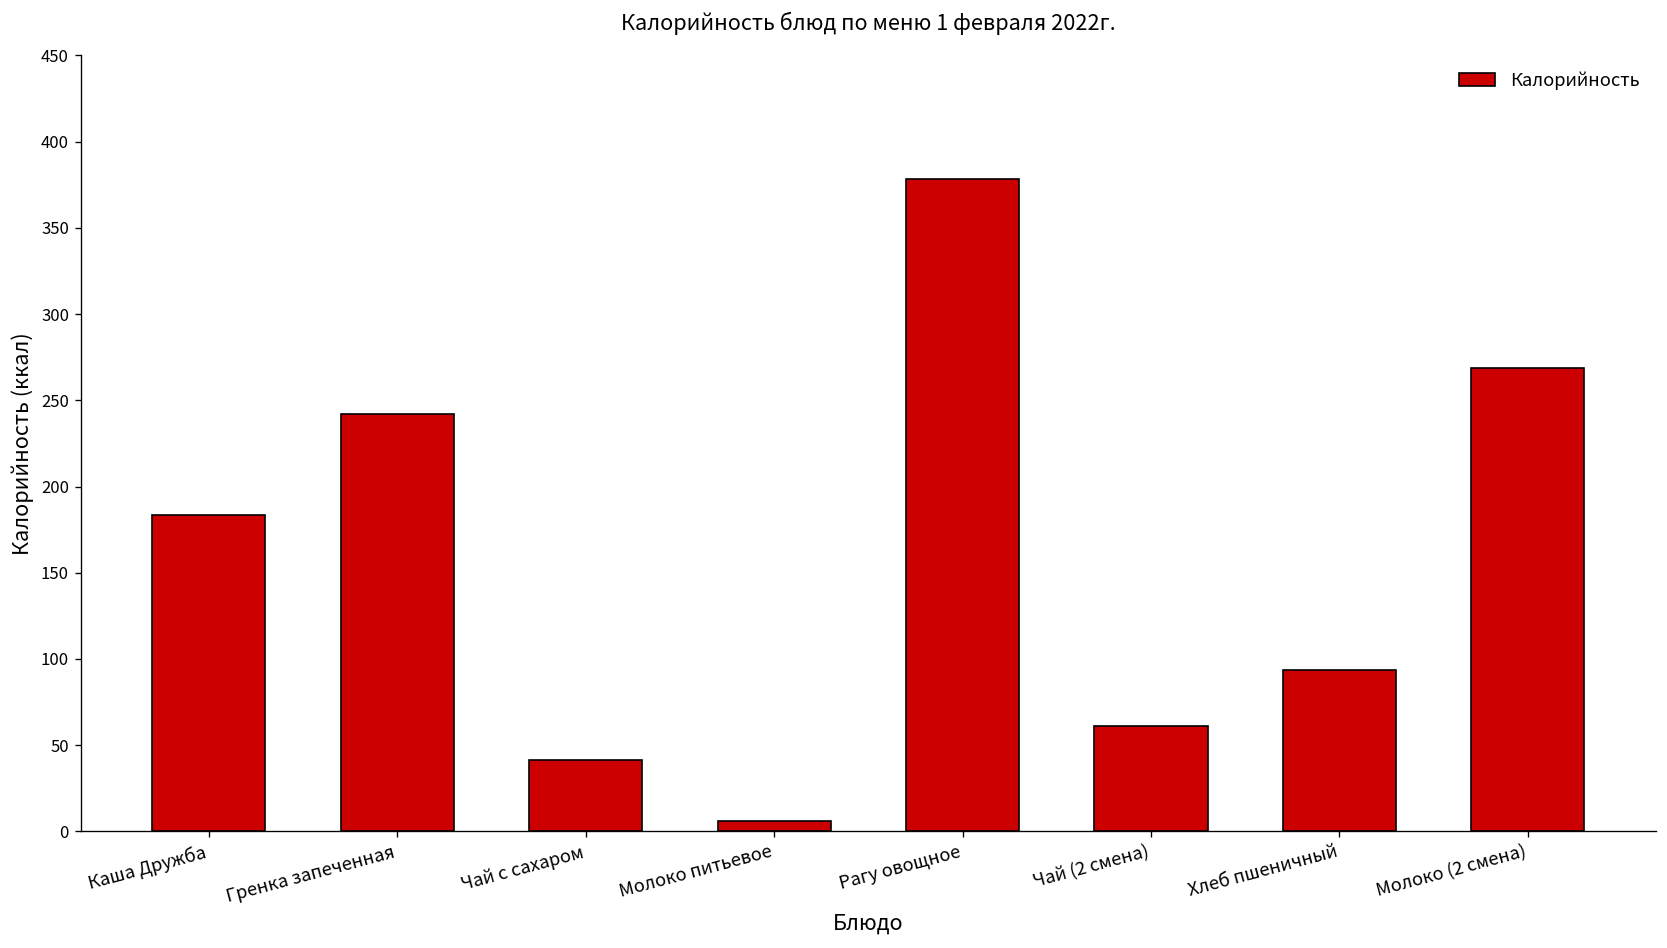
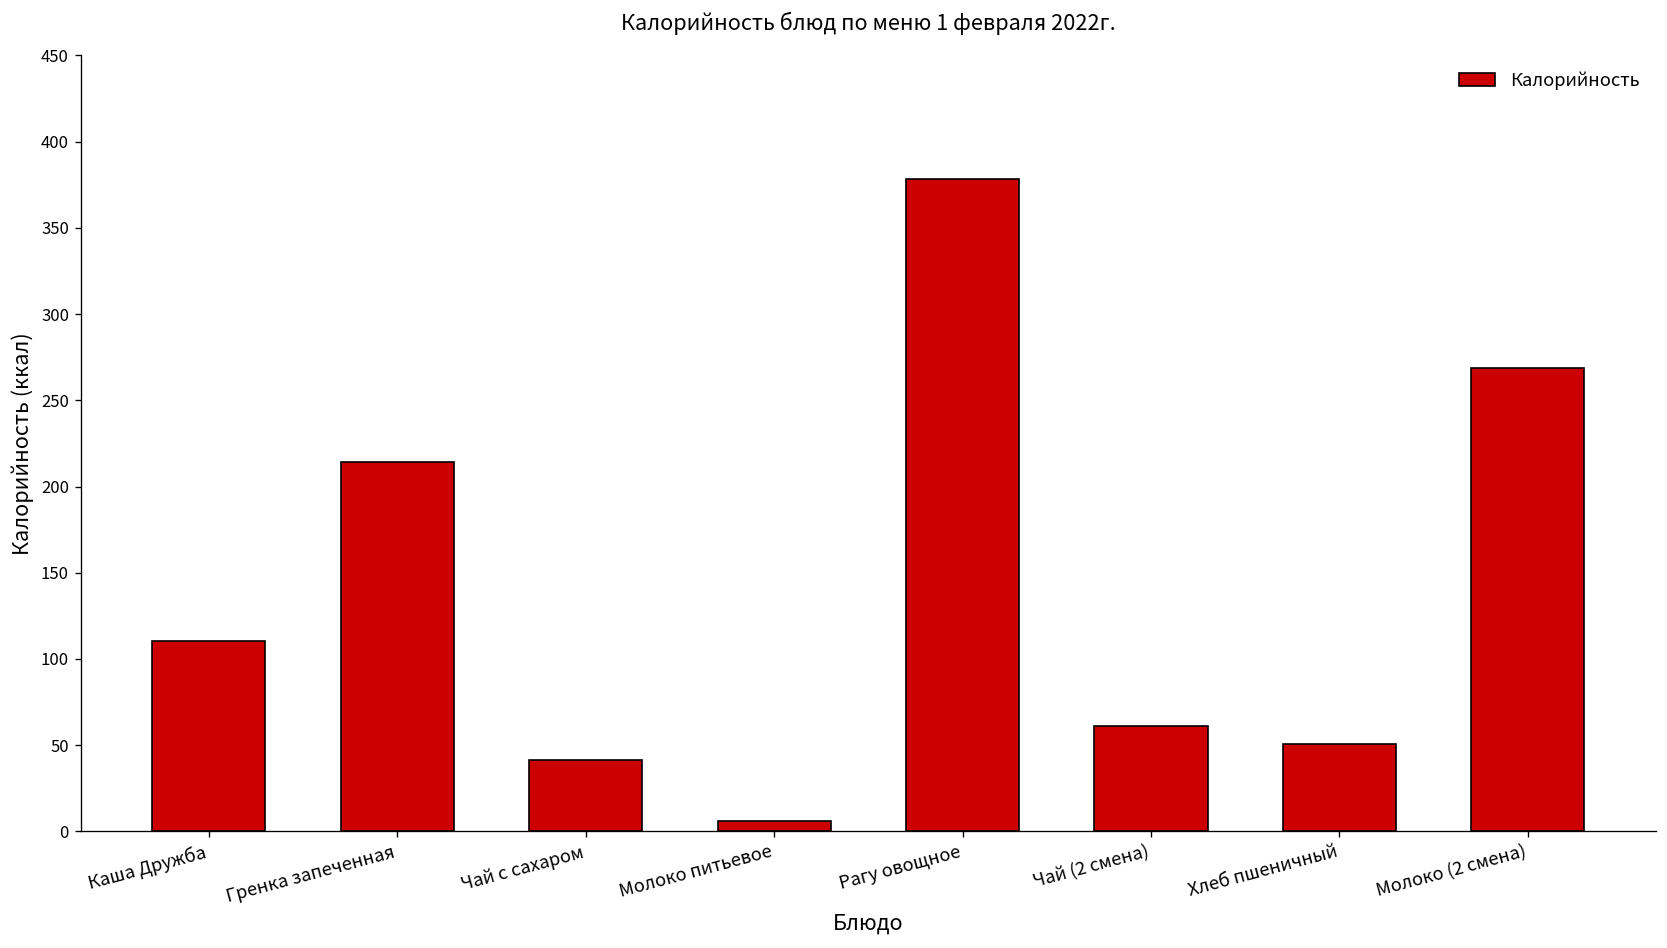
  {
-   "Каша Дружба": 183,
-   "Гренка запеченная": 242,
+   "Каша Дружба": 110,
+   "Гренка запеченная": 214,
    "Чай с сахаром": 42,
    "Молоко питьевое": 6,
    "Рагу овощное": 378,
    "Чай (2 смена)": 61,
-   "Хлеб пшеничный": 94,
+   "Хлеб пшеничный": 50,
    "Молоко (2 смена)": 269
  }
